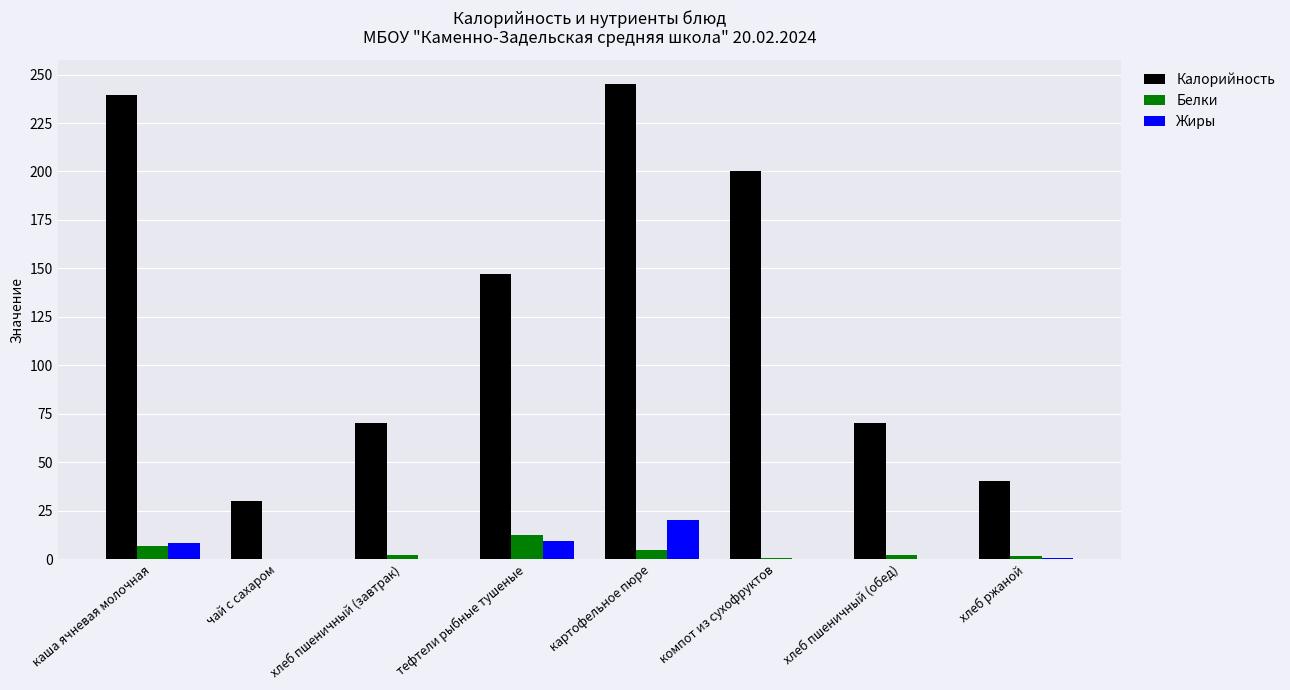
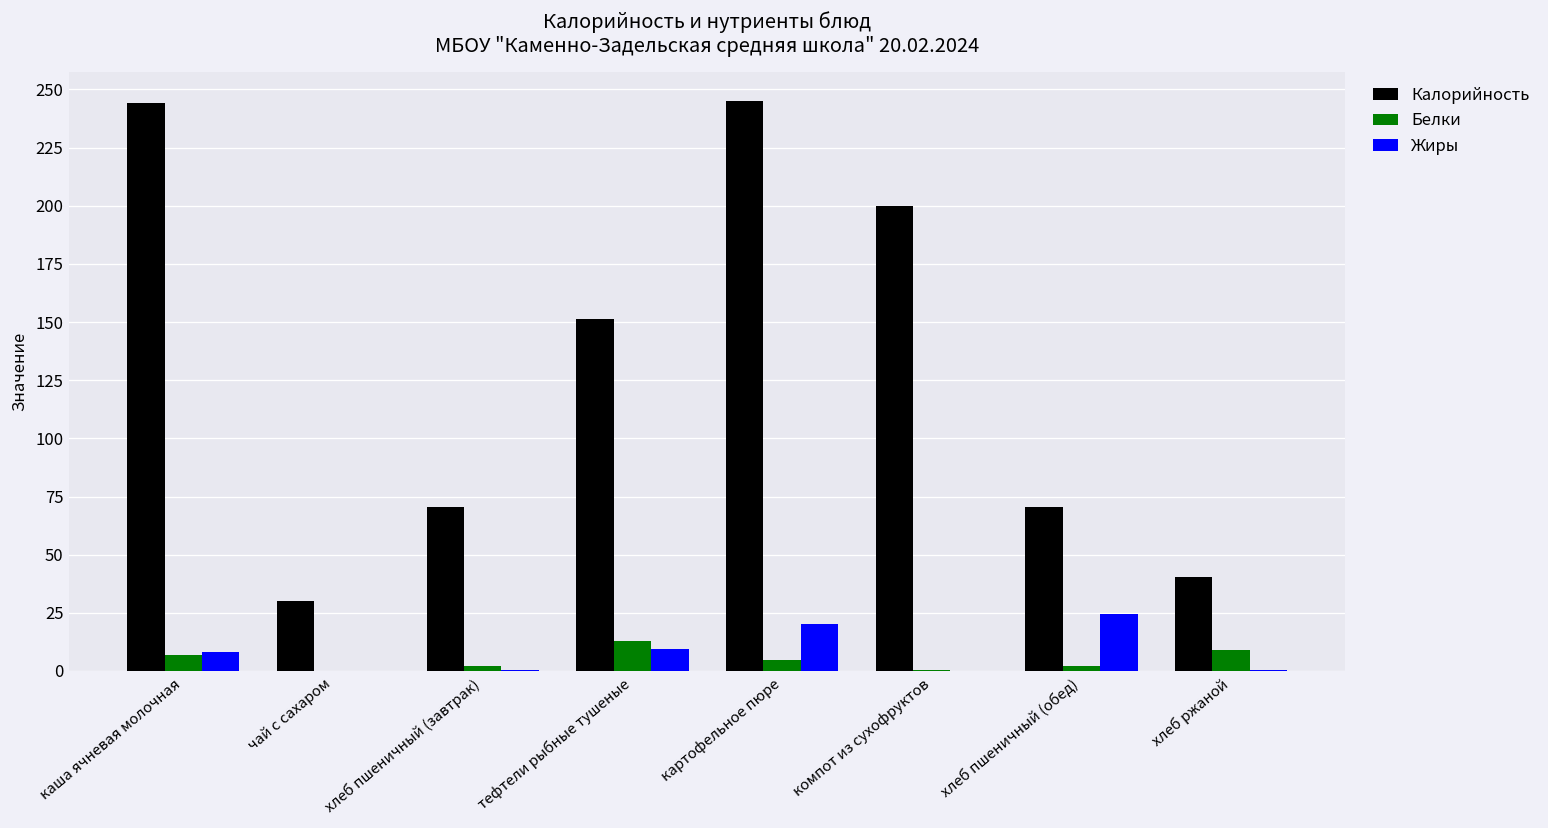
  {
    "Калорийность": {
-     "каша ячневая молочная": 240,
+     "каша ячневая молочная": 244,
      "чай с сахаром": 30,
      "хлеб пшеничный (завтрак)": 71,
-     "тефтели рыбные тушеные": 147,
+     "тефтели рыбные тушеные": 151,
      "картофельное пюре": 245,
      "компот из сухофруктов": 200,
      "хлеб пшеничный (обед)": 71,
      "хлеб ржаной": 40
    },
    "Белки": {
      "каша ячневая молочная": 7,
      "хлеб пшеничный (завтрак)": 2,
      "тефтели рыбные тушеные": 13,
      "картофельное пюре": 5,
      "хлеб пшеничный (обед)": 2,
-     "хлеб ржаной": 2
+     "хлеб ржаной": 9
    },
    "Жиры": {
      "каша ячневая молочная": 8,
      "чай с сахаром": 0,
      "тефтели рыбные тушеные": 9,
      "картофельное пюре": 20,
      "компот из сухофруктов": 0,
-     "хлеб пшеничный (обед)": 0
+     "хлеб пшеничный (обед)": 25
    }
  }
